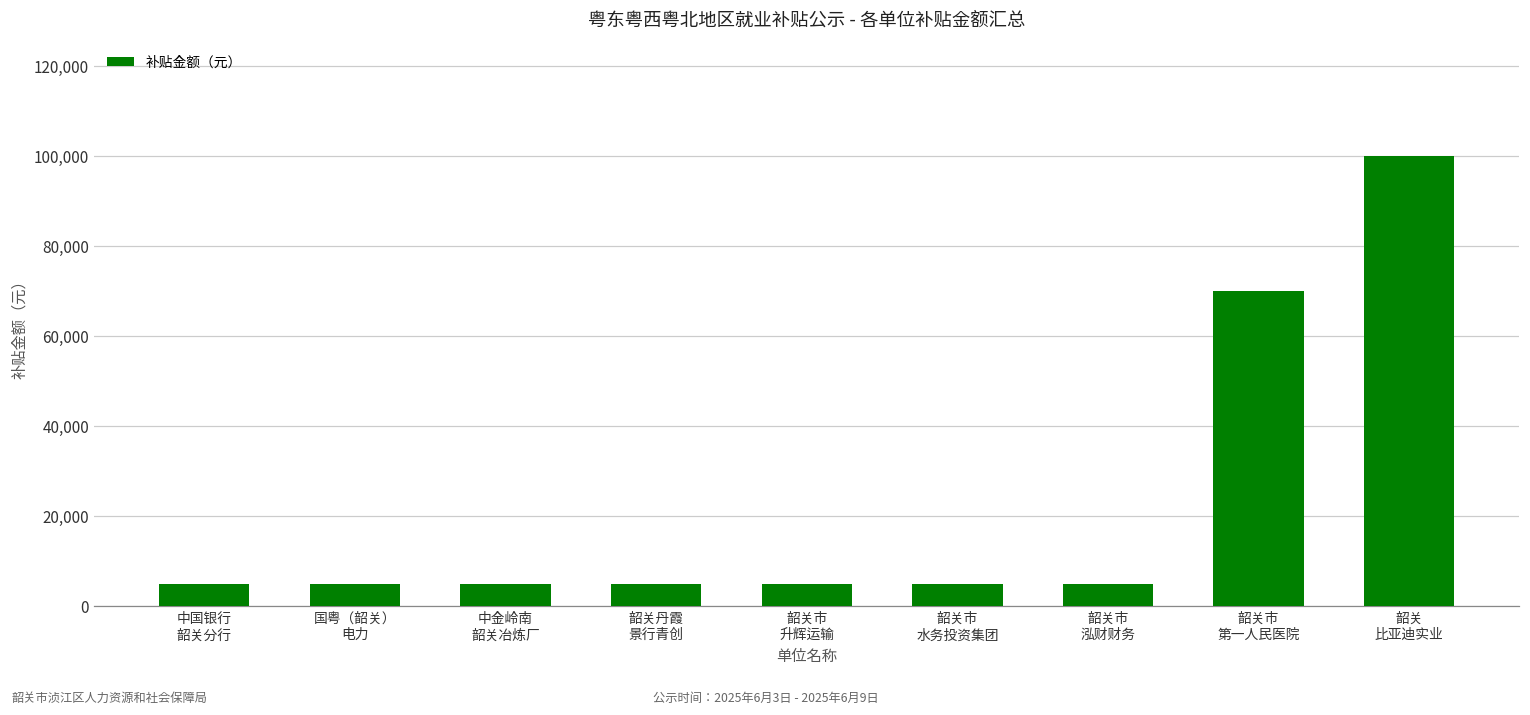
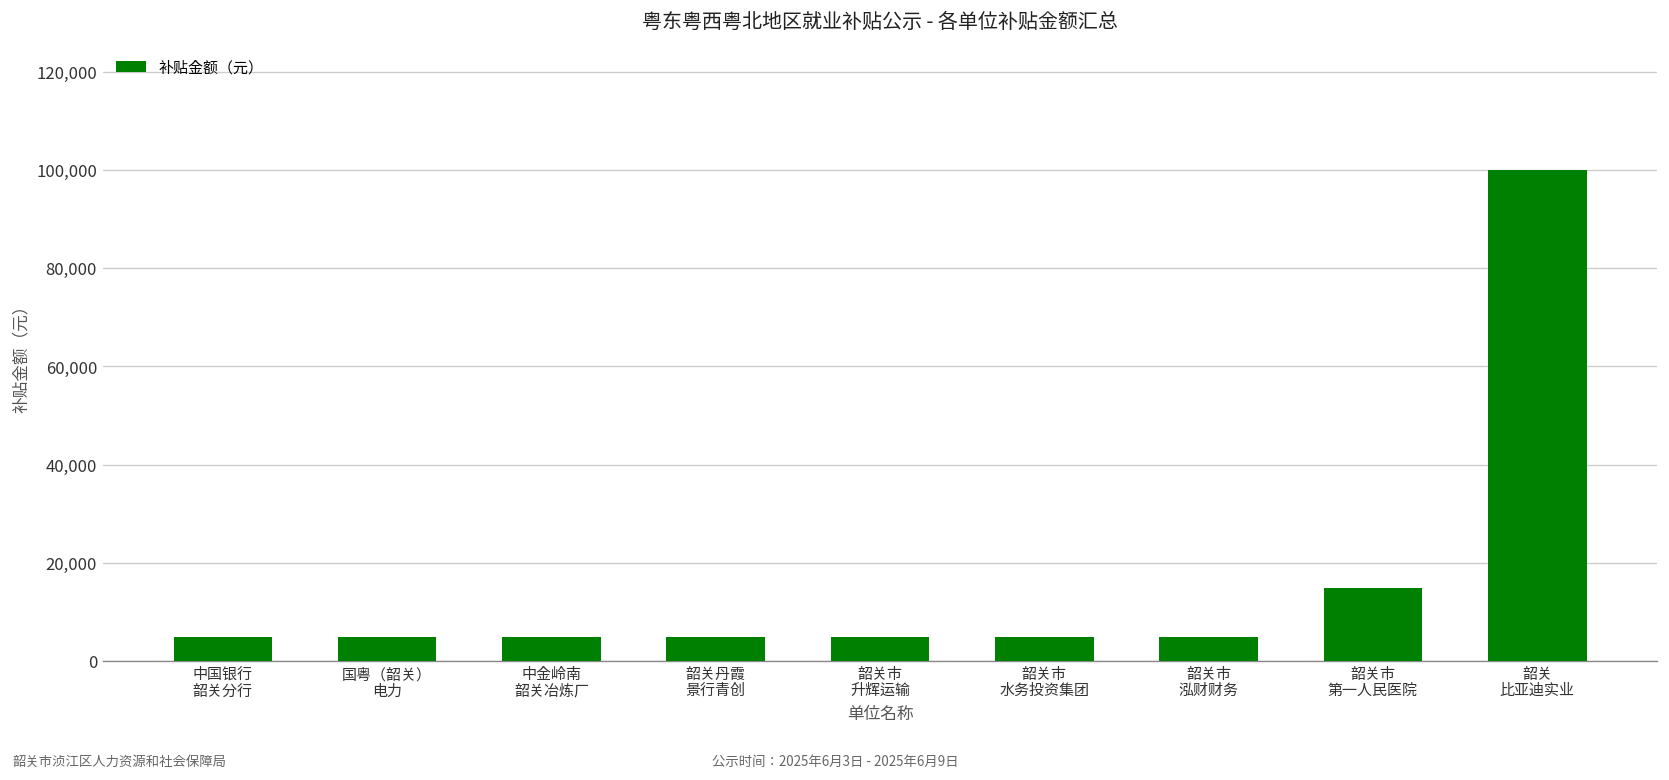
  {
    "中国银行 韶关分行": "5,000",
    "国粤（韶关） 电力": "5,000",
    "中金岭南 韶关冶炼厂": "5,000",
    "韶关丹霞 景行青创": "5,000",
    "韶关市 升辉运输": "5,000",
    "韶关市 水务投资集团": "5,000",
    "韶关市 泓财财务": "5,000",
-   "韶关市 第一人民医院": "70,000",
+   "韶关市 第一人民医院": "15,000",
    "韶关 比亚迪实业": "100,000"
  }
